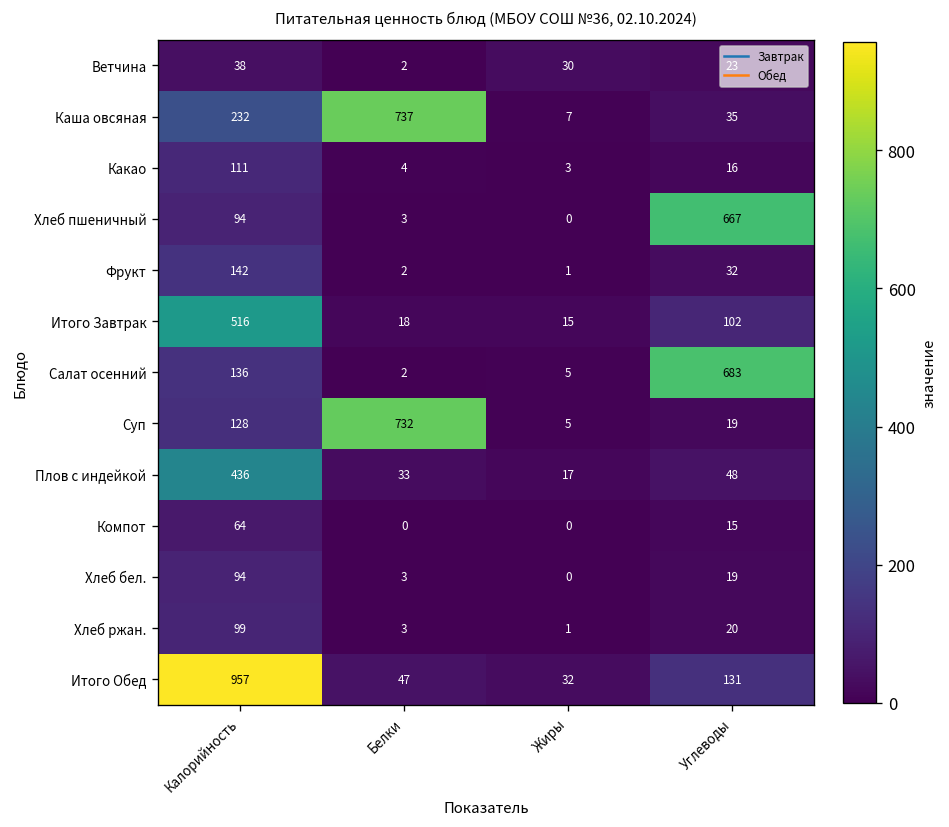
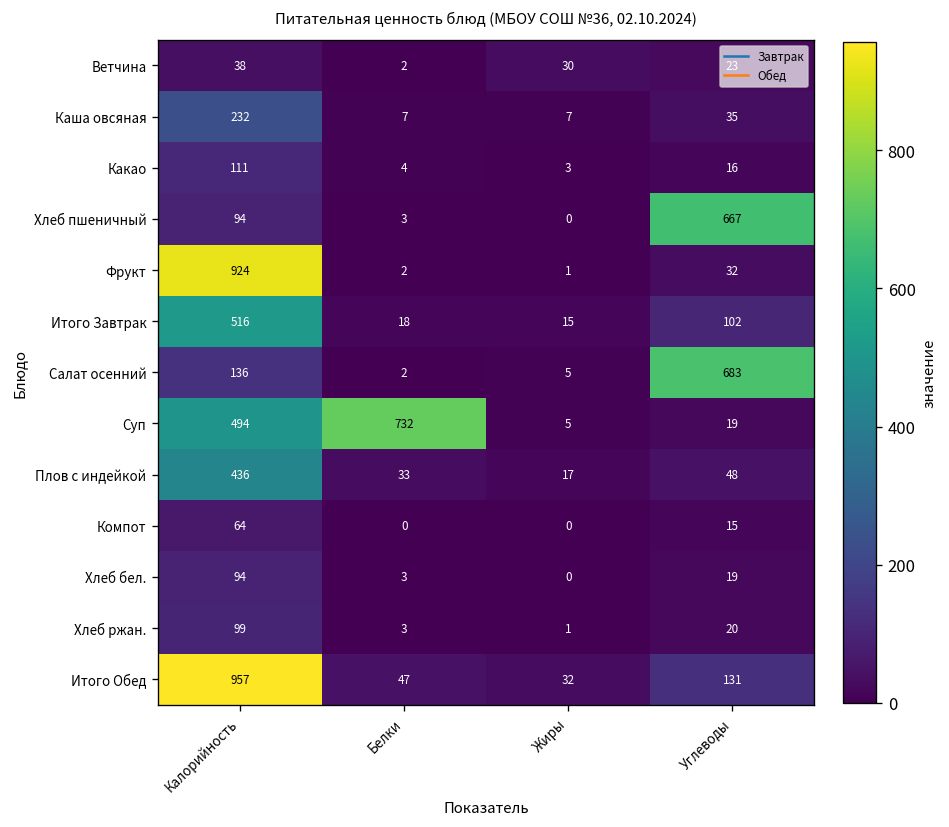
  {
    "Ветчина": {
      "Калорийность": 38,
      "Белки": 2,
      "Жиры": 30
    },
    "Каша овсяная": {
      "Калорийность": 232,
-     "Белки": 737,
+     "Белки": 7,
      "Жиры": 7,
      "Углеводы": 35
    },
    "Какао": {
      "Калорийность": 111,
      "Белки": 4,
      "Жиры": 3,
      "Углеводы": 16
    },
    "Хлеб пшеничный": {
      "Калорийность": 94,
      "Белки": 3,
      "Жиры": 0,
      "Углеводы": 667
    },
    "Фрукт": {
-     "Калорийность": 142,
+     "Калорийность": 924,
      "Белки": 2,
      "Жиры": 1,
      "Углеводы": 32
    },
    "Итого Завтрак": {
      "Калорийность": 516,
      "Белки": 18,
      "Жиры": 15,
      "Углеводы": 102
    },
    "Салат осенний": {
      "Калорийность": 136,
      "Белки": 2,
      "Жиры": 5,
      "Углеводы": 683
    },
    "Суп": {
-     "Калорийность": 128,
+     "Калорийность": 494,
      "Белки": 732,
      "Жиры": 5,
      "Углеводы": 19
    },
    "Плов с индейкой": {
      "Калорийность": 436,
      "Белки": 33,
      "Жиры": 17,
      "Углеводы": 48
    },
    "Компот": {
      "Калорийность": 64,
      "Белки": 0,
      "Жиры": 0,
      "Углеводы": 15
    },
    "Хлеб бел.": {
      "Калорийность": 94,
      "Белки": 3,
      "Жиры": 0,
      "Углеводы": 19
    },
    "Хлеб ржан.": {
      "Калорийность": 99,
      "Белки": 3,
      "Жиры": 1,
      "Углеводы": 20
    },
    "Итого Обед": {
      "Калорийность": 957,
      "Белки": 47,
      "Жиры": 32,
      "Углеводы": 131
    }
  }
